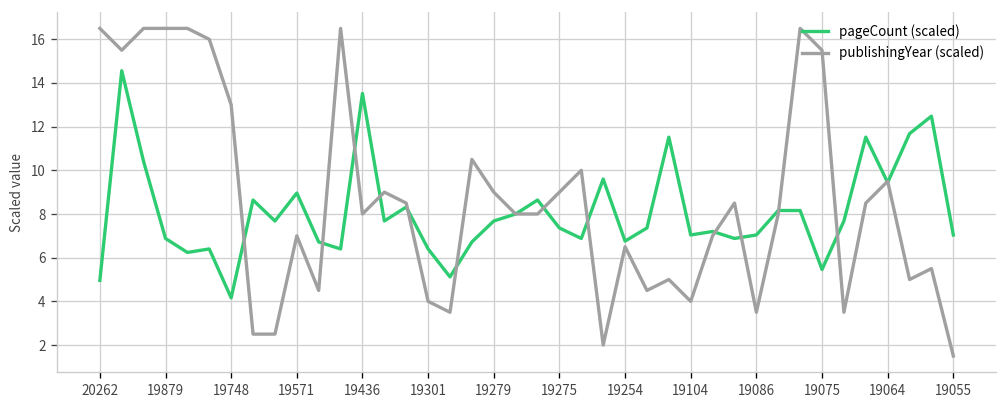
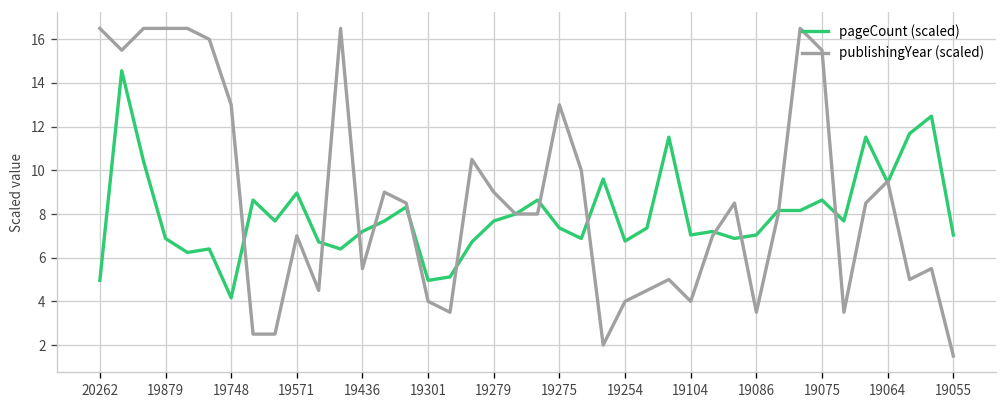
  {
    "pageCount (scaled)": {
      "20262": 5.0,
      "19879": 6.9,
      "19748": 4.2,
      "19571": 9.0,
-     "19436": 13.5,
-     "19301": 6.4,
+     "19436": 7.2,
+     "19301": 5.0,
      "19279": 7.7,
      "19275": 7.4,
      "19254": 6.8,
      "19104": 7.0,
      "19086": 7.0,
-     "19075": 5.5,
+     "19075": 8.6,
      "19055": 7.0
    },
    "publishingYear (scaled)": {
      "20262": 16.5,
      "19879": 16.5,
      "19748": 13.0,
      "19571": 7.0,
-     "19436": 8.0,
+     "19436": 5.5,
      "19301": 4.0,
      "19279": 9.0,
-     "19275": 9.0,
-     "19254": 6.5,
+     "19275": 13.0,
+     "19254": 4.0,
      "19104": 4.0,
      "19086": 3.5,
      "19075": 15.5,
      "19055": 1.5
    }
  }
